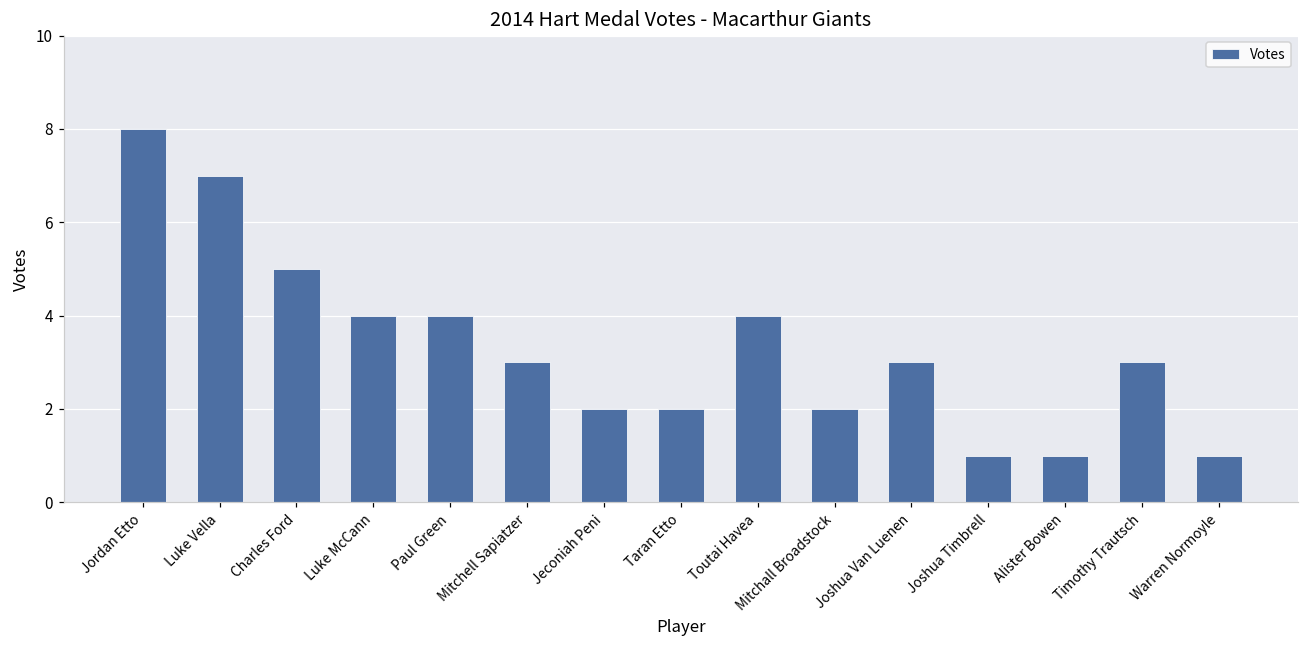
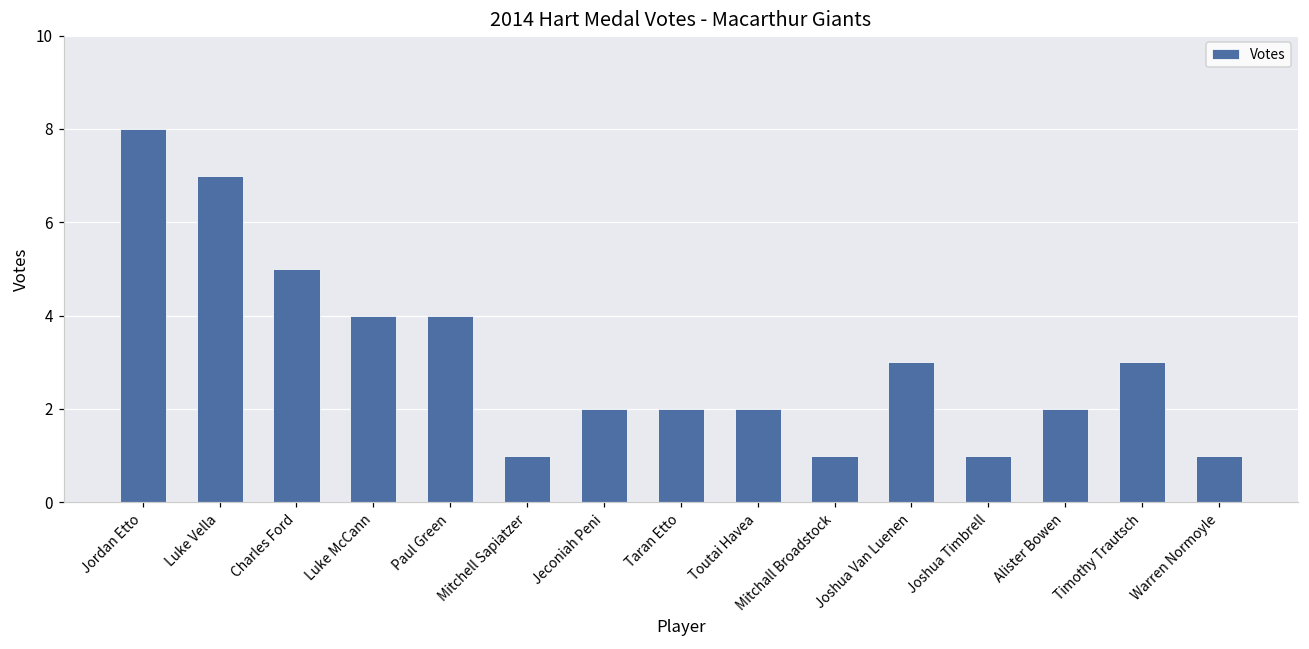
  {
    "Jordan Etto": 8,
    "Luke Vella": 7,
    "Charles Ford": 5,
    "Luke McCann": 4,
    "Paul Green": 4,
-   "Mitchell Sapiatzer": 3,
+   "Mitchell Sapiatzer": 1,
    "Jeconiah Peni": 2,
    "Taran Etto": 2,
-   "Toutai Havea": 4,
-   "Mitchall Broadstock": 2,
+   "Toutai Havea": 2,
+   "Mitchall Broadstock": 1,
    "Joshua Van Luenen": 3,
    "Joshua Timbrell": 1,
-   "Alister Bowen": 1,
+   "Alister Bowen": 2,
    "Timothy Trautsch": 3,
    "Warren Normoyle": 1
  }
